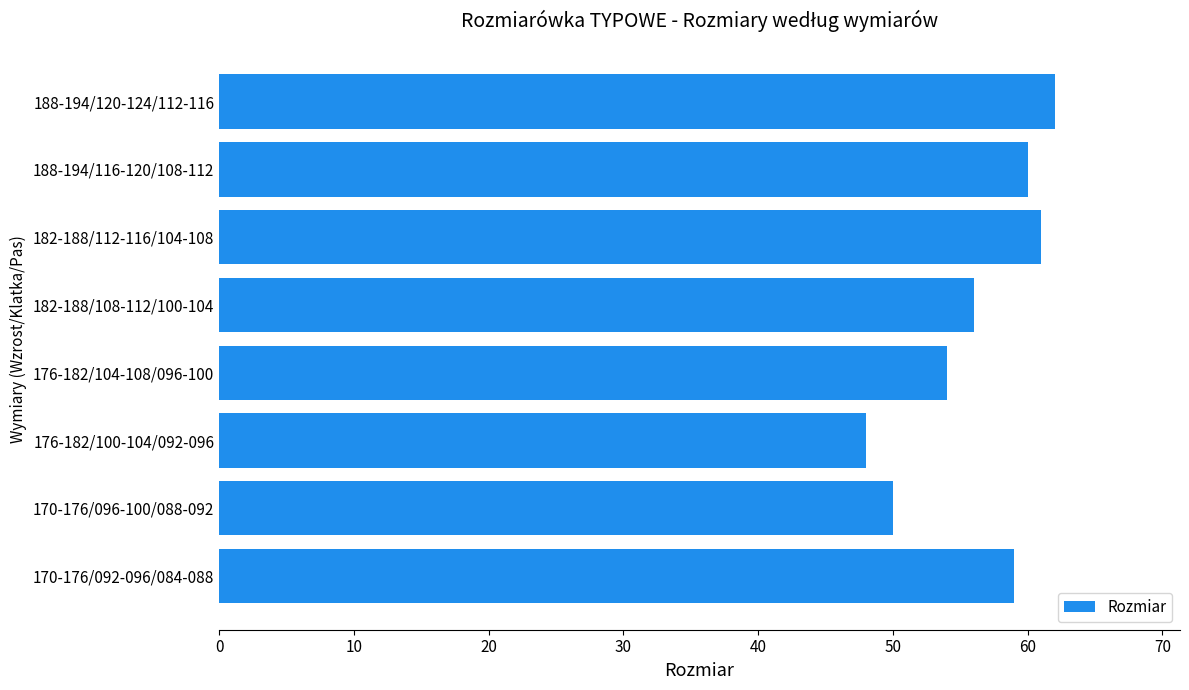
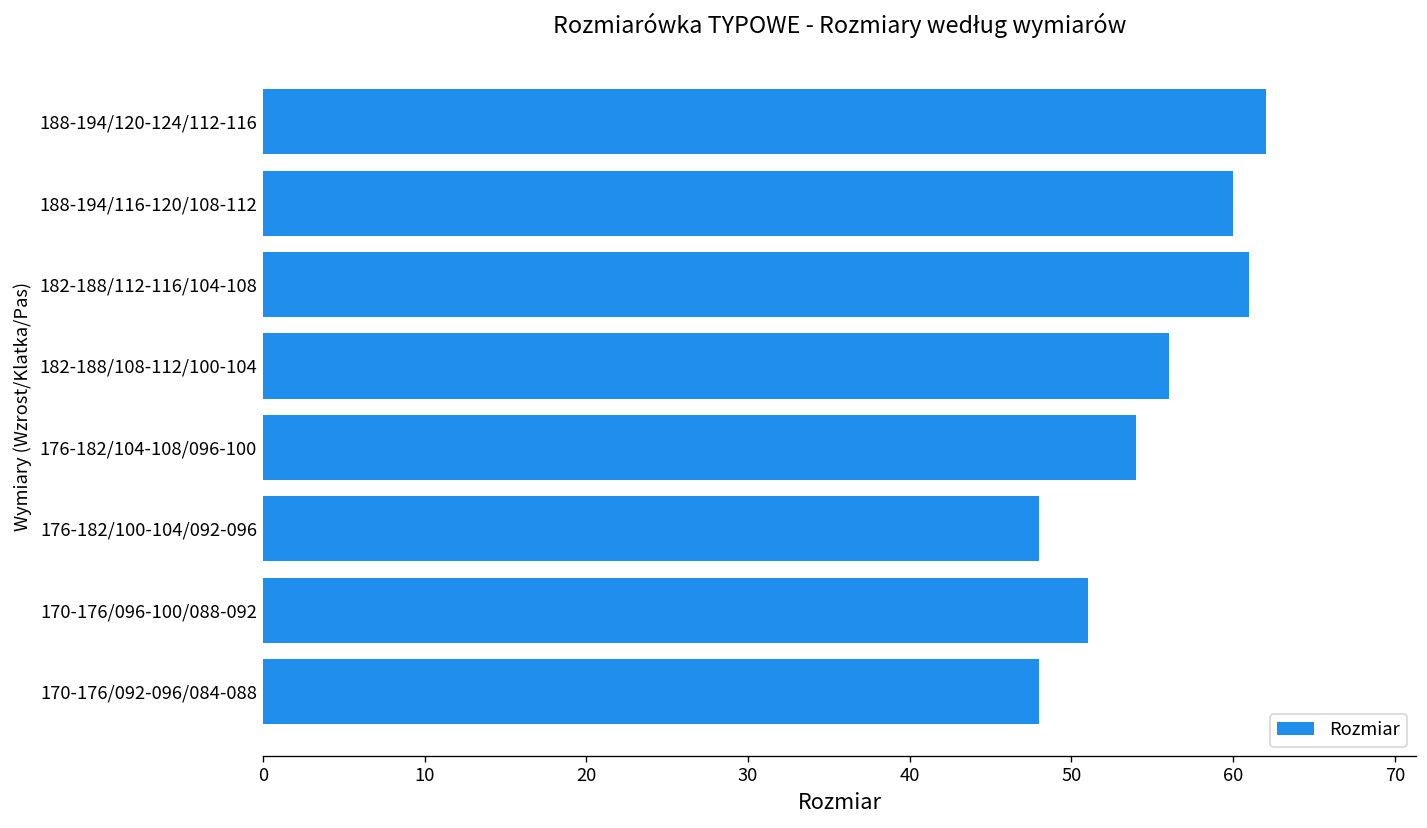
  {
    "188-194/120-124/112-116": 62,
    "188-194/116-120/108-112": 60,
    "182-188/112-116/104-108": 61,
    "182-188/108-112/100-104": 56,
    "176-182/104-108/096-100": 54,
    "176-182/100-104/092-096": 48,
-   "170-176/096-100/088-092": 50,
-   "170-176/092-096/084-088": 59
+   "170-176/096-100/088-092": 51,
+   "170-176/092-096/084-088": 48
  }
